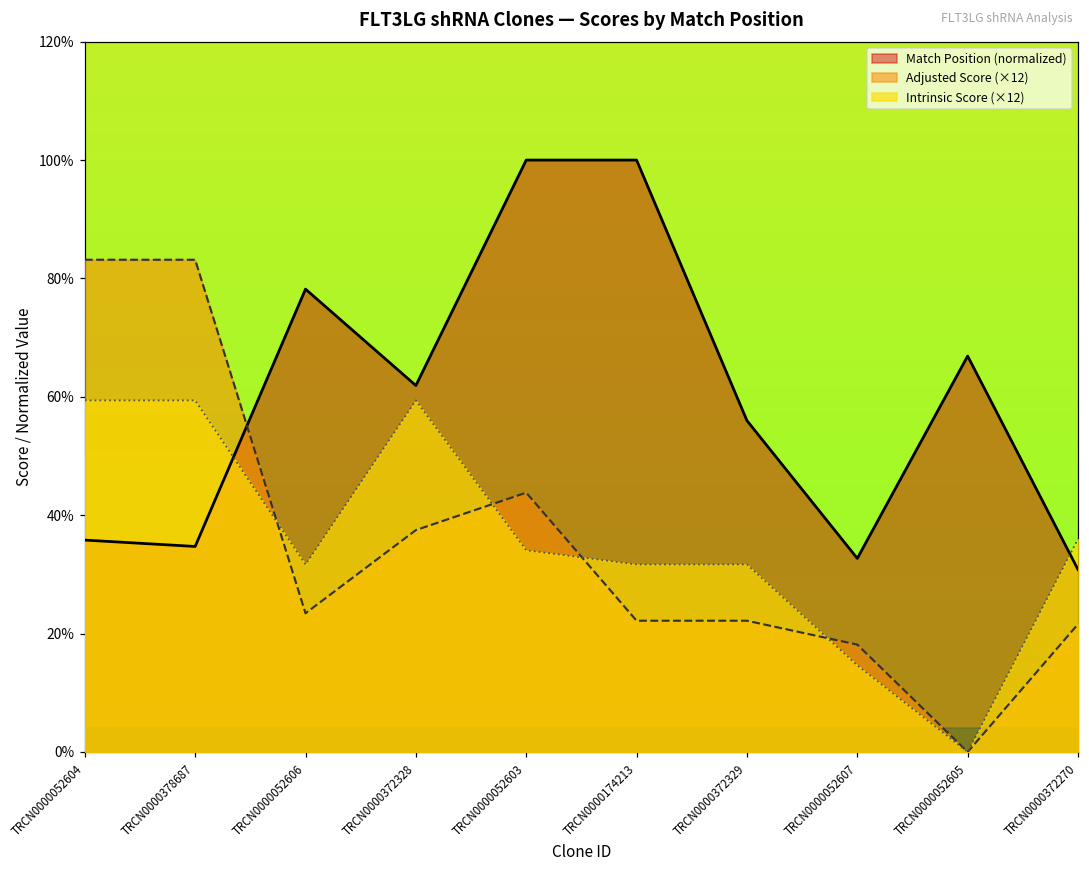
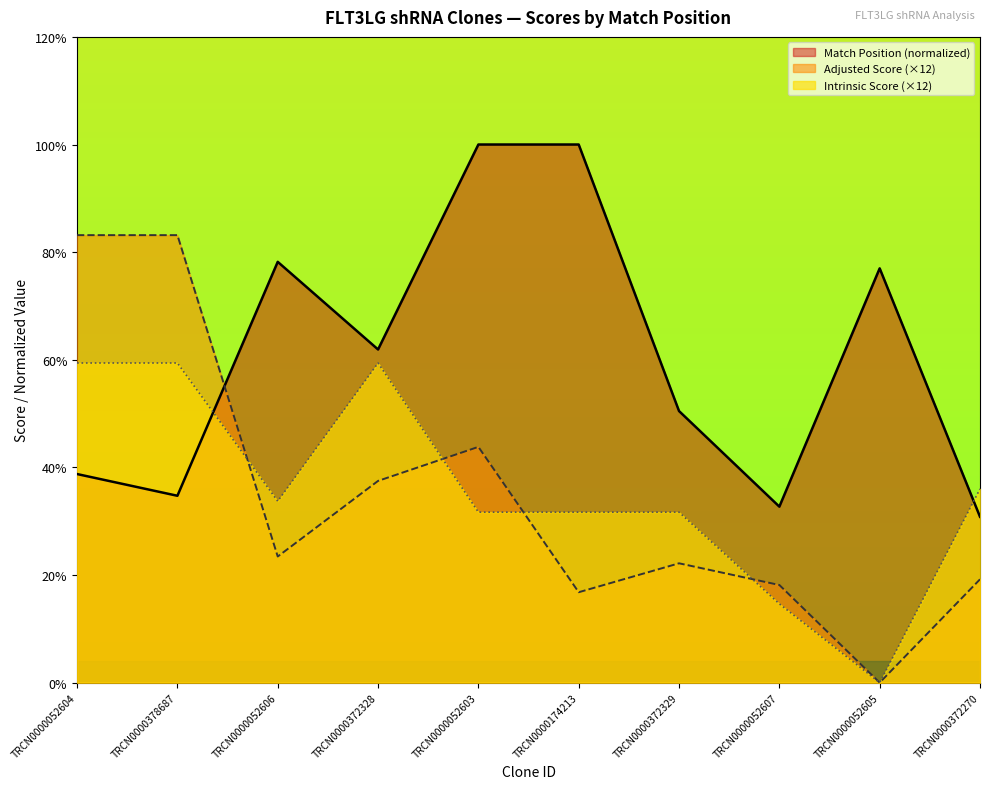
  {
    "Match Position (normalized)": {
-     "TRCN0000052604": "36%",
+     "TRCN0000052604": "39%",
      "TRCN0000378687": "35%",
      "TRCN0000052606": "78%",
      "TRCN0000372328": "62%",
      "TRCN0000052603": "100%",
      "TRCN0000174213": "100%",
-     "TRCN0000372329": "56%",
+     "TRCN0000372329": "50%",
      "TRCN0000052607": "33%",
-     "TRCN0000052605": "67%",
+     "TRCN0000052605": "77%",
      "TRCN0000372270": "31%"
    },
    "Adjusted Score (×12)": {
      "TRCN0000052604": "83%",
      "TRCN0000378687": "83%",
      "TRCN0000052606": "23%",
      "TRCN0000372328": "37%",
      "TRCN0000052603": "44%",
-     "TRCN0000174213": "22%",
+     "TRCN0000174213": "17%",
      "TRCN0000372329": "22%",
      "TRCN0000052607": "18%",
-     "TRCN0000372270": "22%"
+     "TRCN0000372270": "19%"
    },
    "Intrinsic Score (×12)": {
      "TRCN0000052604": "59%",
      "TRCN0000378687": "59%",
-     "TRCN0000052606": "32%",
+     "TRCN0000052606": "34%",
      "TRCN0000372328": "59%",
-     "TRCN0000052603": "34%",
+     "TRCN0000052603": "32%",
      "TRCN0000174213": "32%",
      "TRCN0000372329": "32%",
      "TRCN0000052607": "15%",
      "TRCN0000372270": "36%"
    }
  }
